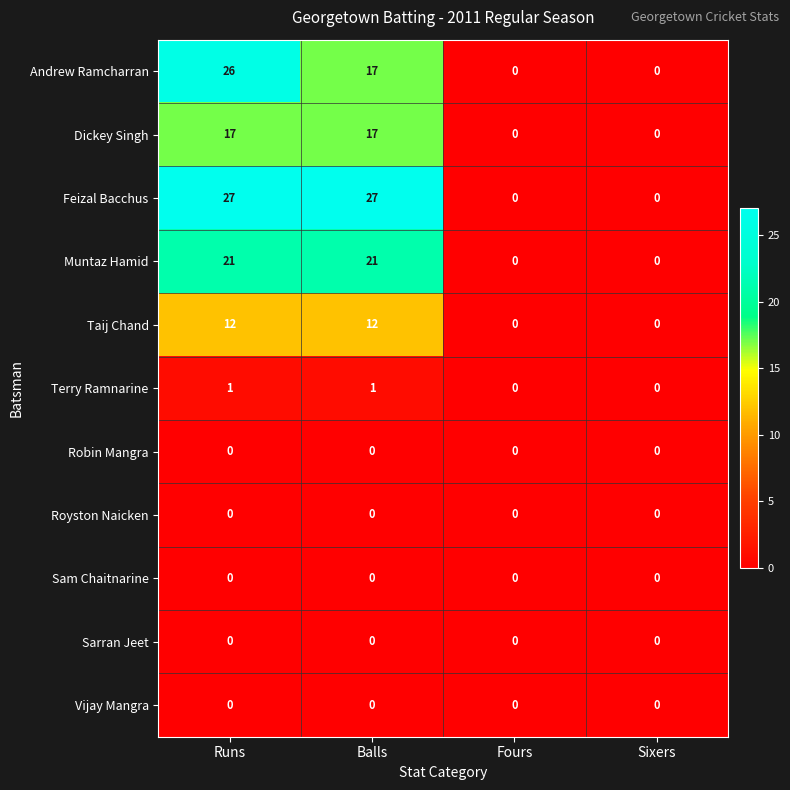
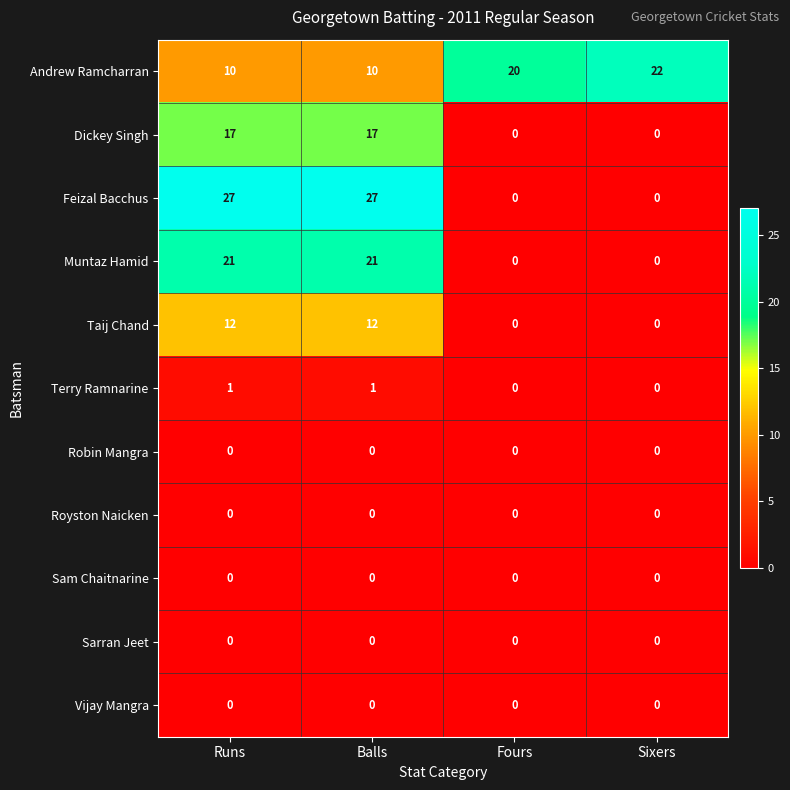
  {
    "Andrew Ramcharran": {
-     "Runs": 26,
-     "Balls": 17,
-     "Fours": 0,
-     "Sixers": 0
+     "Runs": 10,
+     "Balls": 10,
+     "Fours": 20,
+     "Sixers": 22
    },
    "Dickey Singh": {
      "Runs": 17,
      "Balls": 17,
      "Fours": 0,
      "Sixers": 0
    },
    "Feizal Bacchus": {
      "Runs": 27,
      "Balls": 27,
      "Fours": 0,
      "Sixers": 0
    },
    "Muntaz Hamid": {
      "Runs": 21,
      "Balls": 21,
      "Fours": 0,
      "Sixers": 0
    },
    "Taij Chand": {
      "Runs": 12,
      "Balls": 12,
      "Fours": 0,
      "Sixers": 0
    },
    "Terry Ramnarine": {
      "Runs": 1,
      "Balls": 1,
      "Fours": 0,
      "Sixers": 0
    },
    "Robin Mangra": {
      "Runs": 0,
      "Balls": 0,
      "Fours": 0,
      "Sixers": 0
    },
    "Royston Naicken": {
      "Runs": 0,
      "Balls": 0,
      "Fours": 0,
      "Sixers": 0
    },
    "Sam Chaitnarine": {
      "Runs": 0,
      "Balls": 0,
      "Fours": 0,
      "Sixers": 0
    },
    "Sarran Jeet": {
      "Runs": 0,
      "Balls": 0,
      "Fours": 0,
      "Sixers": 0
    },
    "Vijay Mangra": {
      "Runs": 0,
      "Balls": 0,
      "Fours": 0,
      "Sixers": 0
    }
  }
